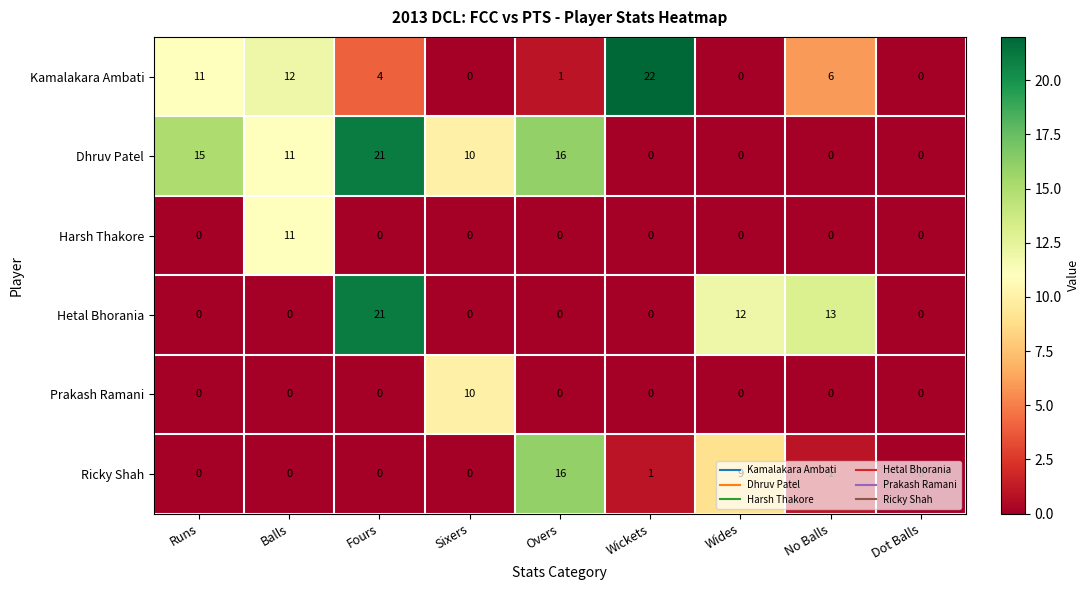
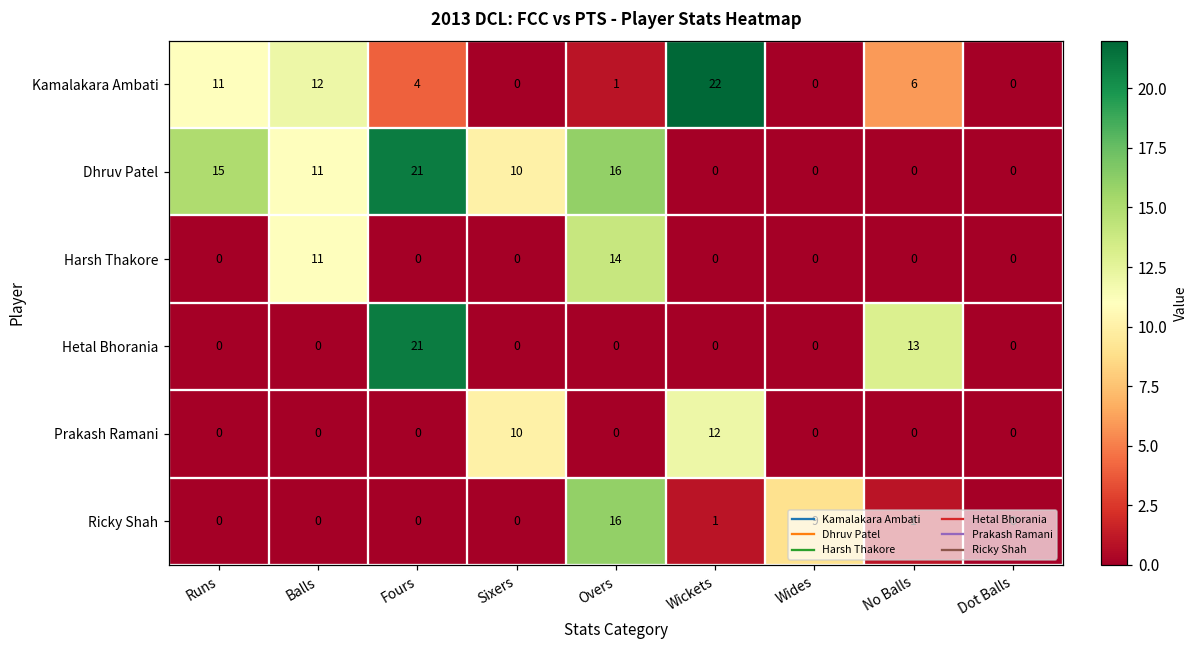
  {
    "Kamalakara Ambati": {
      "Runs": 11,
      "Balls": 12,
      "Fours": 4,
      "Sixers": 0,
      "Overs": 1,
      "Wickets": 22,
      "Wides": 0,
      "No Balls": 6,
      "Dot Balls": 0
    },
    "Dhruv Patel": {
      "Runs": 15,
      "Balls": 11,
      "Fours": 21,
      "Sixers": 10,
      "Overs": 16,
      "Wickets": 0,
      "Wides": 0,
      "No Balls": 0,
      "Dot Balls": 0
    },
    "Harsh Thakore": {
      "Runs": 0,
      "Balls": 11,
      "Fours": 0,
      "Sixers": 0,
-     "Overs": 0,
+     "Overs": 14,
      "Wickets": 0,
      "Wides": 0,
      "No Balls": 0,
      "Dot Balls": 0
    },
    "Hetal Bhorania": {
      "Runs": 0,
      "Balls": 0,
      "Fours": 21,
      "Sixers": 0,
      "Overs": 0,
      "Wickets": 0,
-     "Wides": 12,
+     "Wides": 0,
      "No Balls": 13,
      "Dot Balls": 0
    },
    "Prakash Ramani": {
      "Runs": 0,
      "Balls": 0,
      "Fours": 0,
      "Sixers": 10,
      "Overs": 0,
-     "Wickets": 0,
+     "Wickets": 12,
      "Wides": 0,
      "No Balls": 0,
      "Dot Balls": 0
    },
    "Ricky Shah": {
      "Runs": 0,
      "Balls": 0,
      "Fours": 0,
      "Sixers": 0,
      "Overs": 16,
      "Wickets": 1
    }
  }
